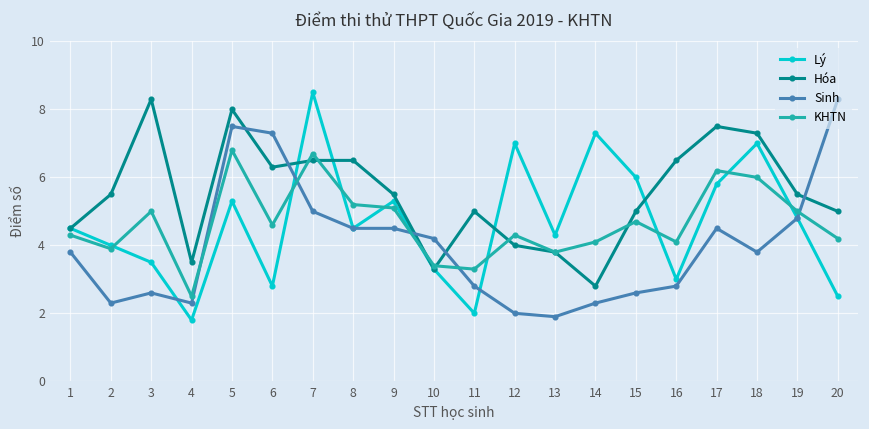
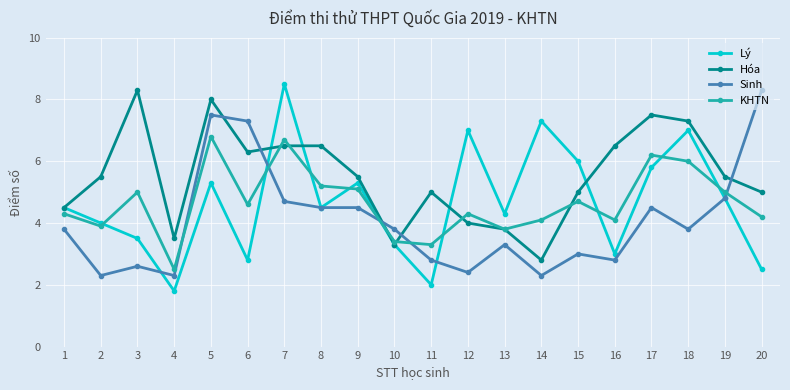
  {
    "Sinh": {
      "1": 3.8,
      "2": 2.3,
      "3": 2.6,
      "4": 2.3,
      "5": 7.5,
      "6": 7.3,
-     "7": 5.0,
+     "7": 4.7,
      "9": 4.5,
-     "10": 4.2,
+     "10": 3.8,
      "11": 2.8,
-     "12": 2.0,
-     "13": 1.9,
+     "12": 2.4,
+     "13": 3.3,
      "14": 2.3,
-     "15": 2.6,
+     "15": 3.0,
      "16": 2.8,
      "17": 4.5,
      "18": 3.8
    }
  }
